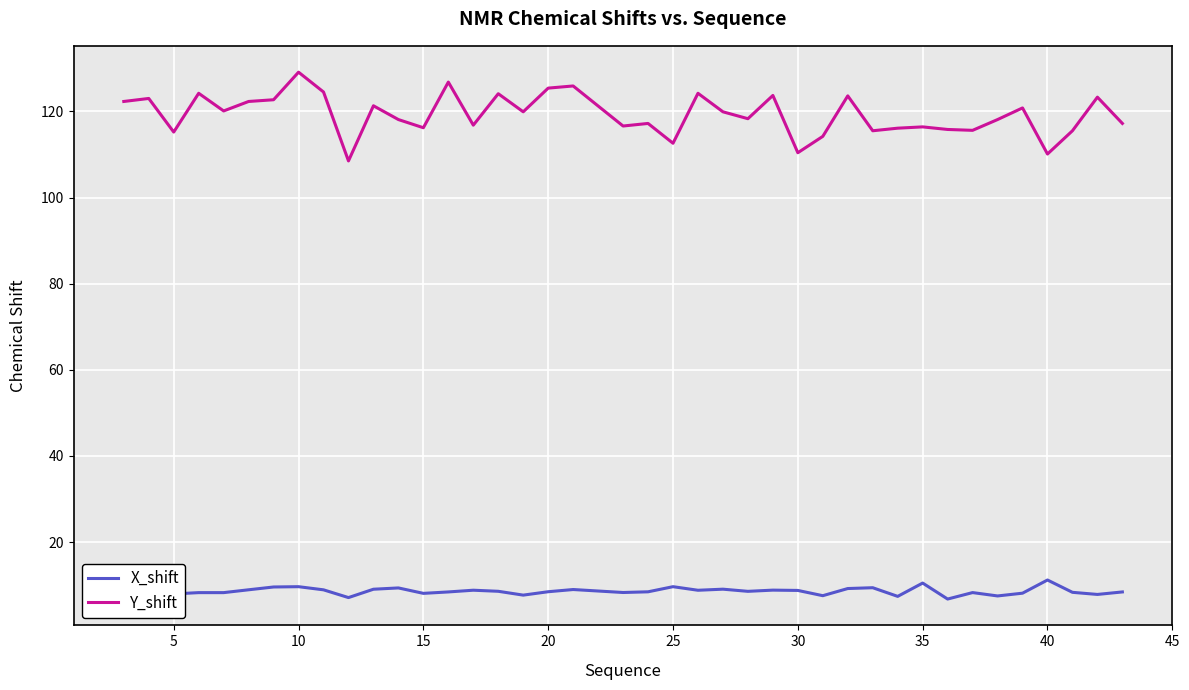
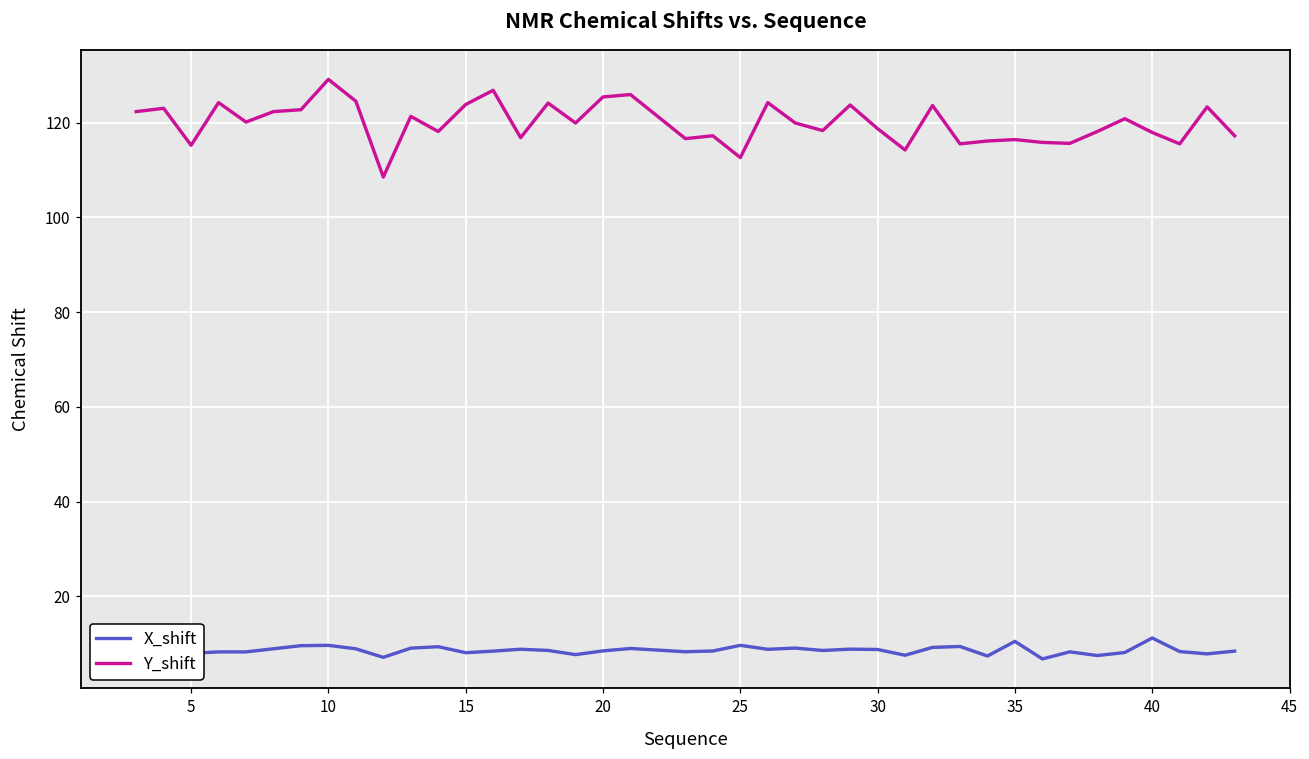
  {
    "X_shift": {
      "10": 10,
      "15": 8,
      "20": 8,
      "25": 10,
      "30": 9,
      "35": 11,
      "40": 11
    },
    "Y_shift": {
      "5": 115,
      "10": 129,
-     "15": 116,
+     "15": 124,
      "20": 125,
      "25": 113,
-     "30": 110,
+     "30": 119,
      "35": 116,
-     "40": 110
+     "40": 118
    }
  }
